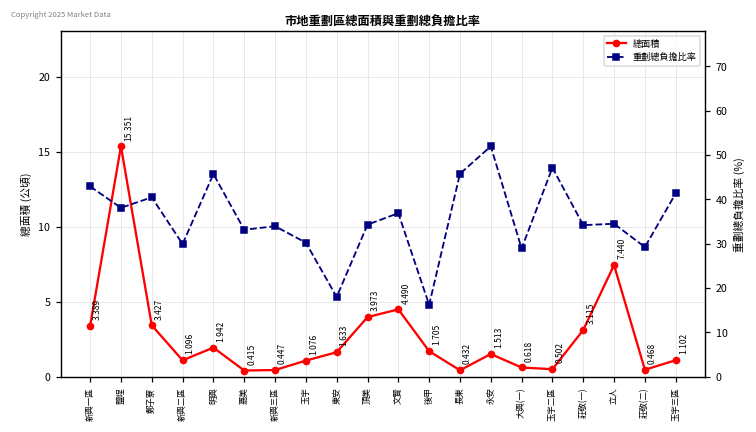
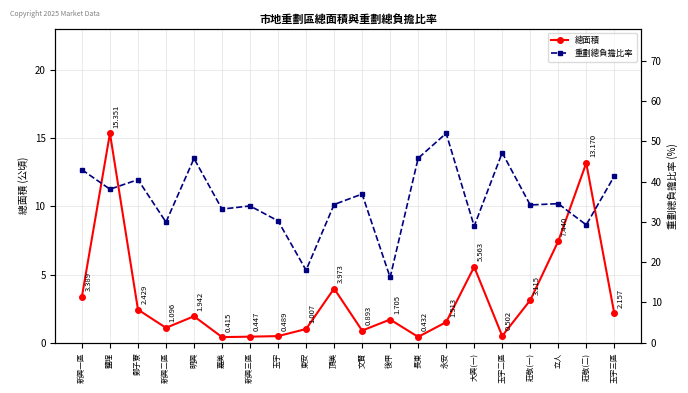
  {
    "總面積": {
      "新興一區": 3.389,
      "鹽埕": 15.351,
-     "鄭子寮": 3.427,
+     "鄭子寮": 2.429,
      "新興二區": 1.096,
      "明興": 1.942,
      "嘉美": 0.415,
      "新興三區": 0.447,
-     "玉宇": 1.076,
-     "東安": 1.633,
+     "玉宇": 0.489,
+     "東安": 1.007,
      "頂美": 3.973,
-     "文賢": 4.490,
+     "文賢": 0.893,
      "後甲": 1.705,
      "長東": 0.432,
      "永安": 1.513,
-     "大興(一)": 0.618,
+     "大興(一)": 5.563,
      "玉宇二區": 0.502,
      "莊敬(一)": 3.115,
      "立人": 7.440,
-     "莊敬(二)": 0.468,
-     "玉宇三區": 1.102
+     "莊敬(二)": 13.170,
+     "玉宇三區": 2.157
    }
  }
